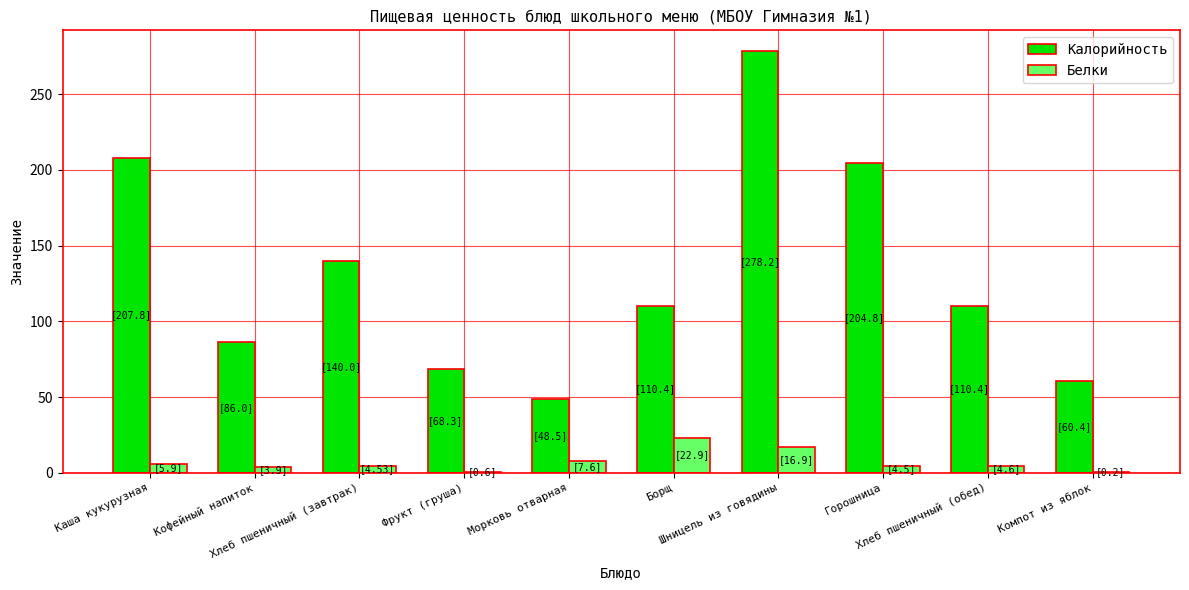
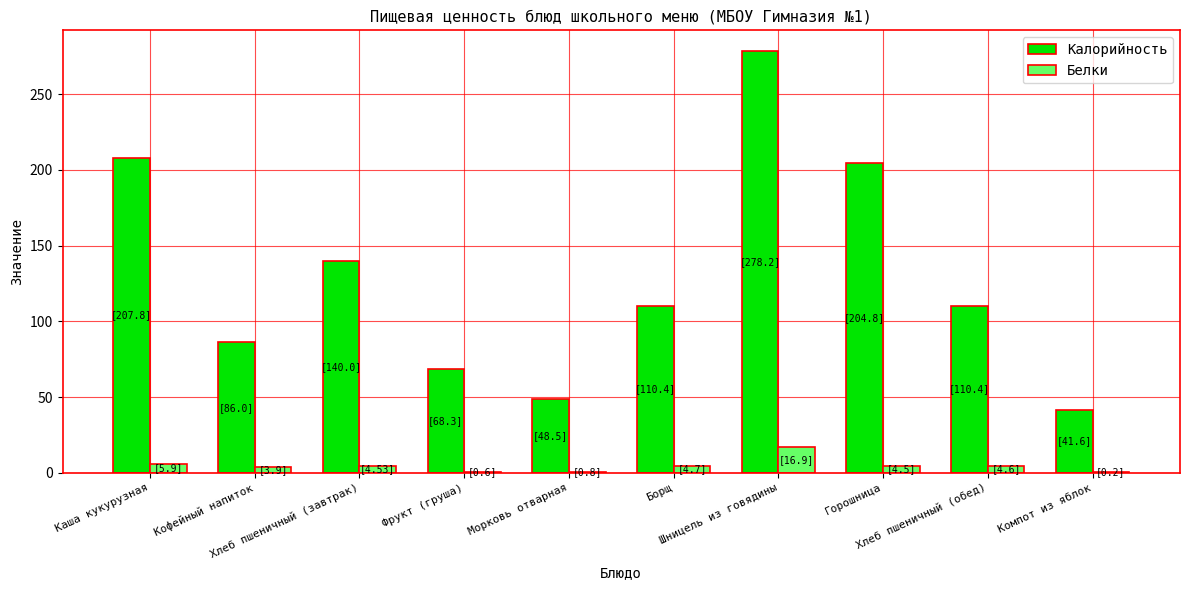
  {
    "Калорийность": {
      "Каша кукурузная": "207.8]",
      "Кофейный напиток": "86.0]",
      "Хлеб пшеничный (завтрак)": "140.0]",
      "Фрукт (груша)": "68.3]",
      "Морковь отварная": "48.5]",
      "Борщ": "110.4]",
      "Шницель из говядины": "278.2]",
      "Горошница": "204.8]",
      "Хлеб пшеничный (обед)": "110.4]",
-     "Компот из яблок": "60.4]"
+     "Компот из яблок": "41.6]"
    },
    "Белки": {
      "Каша кукурузная": "5.9]",
      "Кофейный напиток": "3.9]",
      "Хлеб пшеничный (завтрак)": "4.53]",
      "Фрукт (груша)": "0.6]",
-     "Морковь отварная": "7.6]",
-     "Борщ": "22.9]",
+     "Морковь отварная": "0.8]",
+     "Борщ": "4.7]",
      "Шницель из говядины": "16.9]",
      "Горошница": "4.5]",
      "Хлеб пшеничный (обед)": "4.6]",
      "Компот из яблок": "0.2]"
    }
  }
